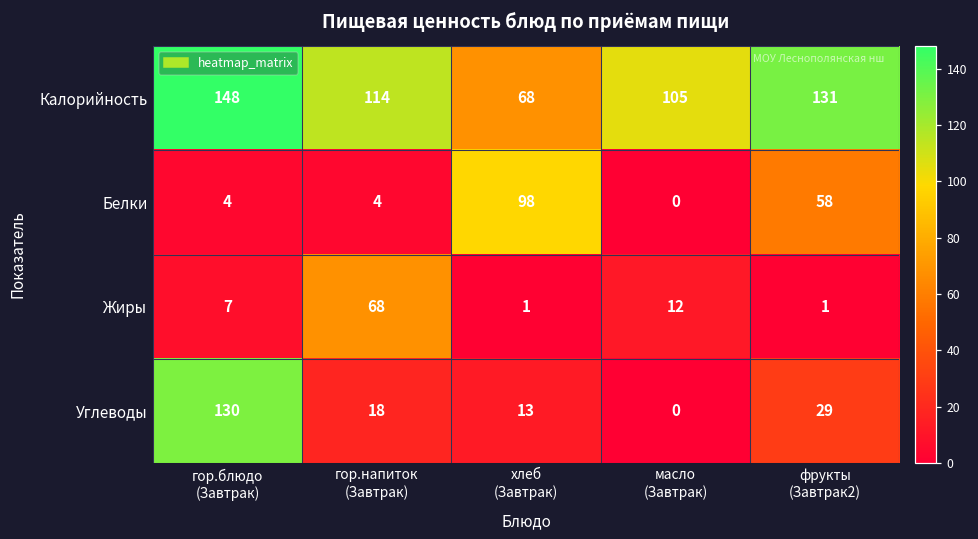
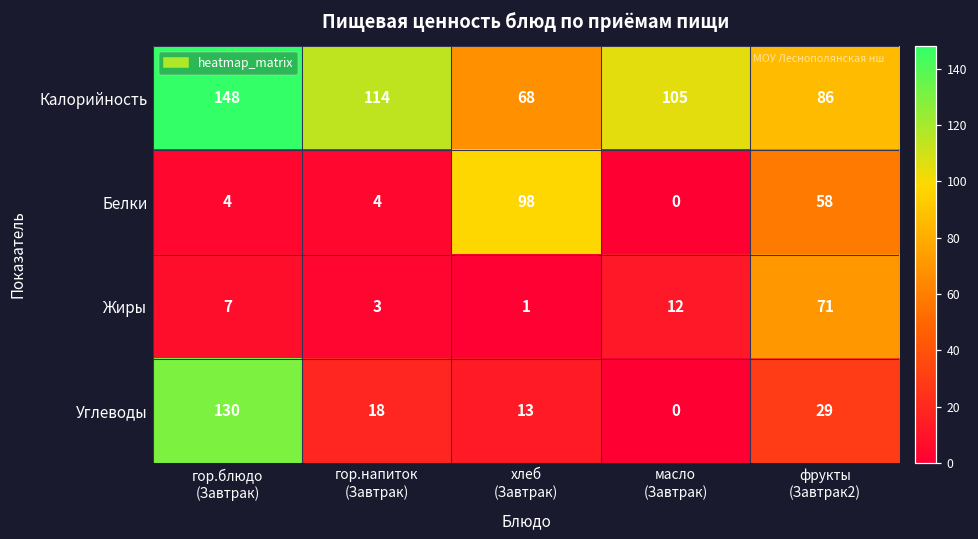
  {
    "Калорийность": {
      "гор.блюдо (Завтрак)": 148,
      "гор.напиток (Завтрак)": 114,
      "хлеб (Завтрак)": 68,
      "масло (Завтрак)": 105,
-     "фрукты (Завтрак2)": 131
+     "фрукты (Завтрак2)": 86
    },
    "Белки": {
      "гор.блюдо (Завтрак)": 4,
      "гор.напиток (Завтрак)": 4,
      "хлеб (Завтрак)": 98,
      "масло (Завтрак)": 0,
      "фрукты (Завтрак2)": 58
    },
    "Жиры": {
      "гор.блюдо (Завтрак)": 7,
-     "гор.напиток (Завтрак)": 68,
+     "гор.напиток (Завтрак)": 3,
      "хлеб (Завтрак)": 1,
      "масло (Завтрак)": 12,
-     "фрукты (Завтрак2)": 1
+     "фрукты (Завтрак2)": 71
    },
    "Углеводы": {
      "гор.блюдо (Завтрак)": 130,
      "гор.напиток (Завтрак)": 18,
      "хлеб (Завтрак)": 13,
      "масло (Завтрак)": 0,
      "фрукты (Завтрак2)": 29
    }
  }
